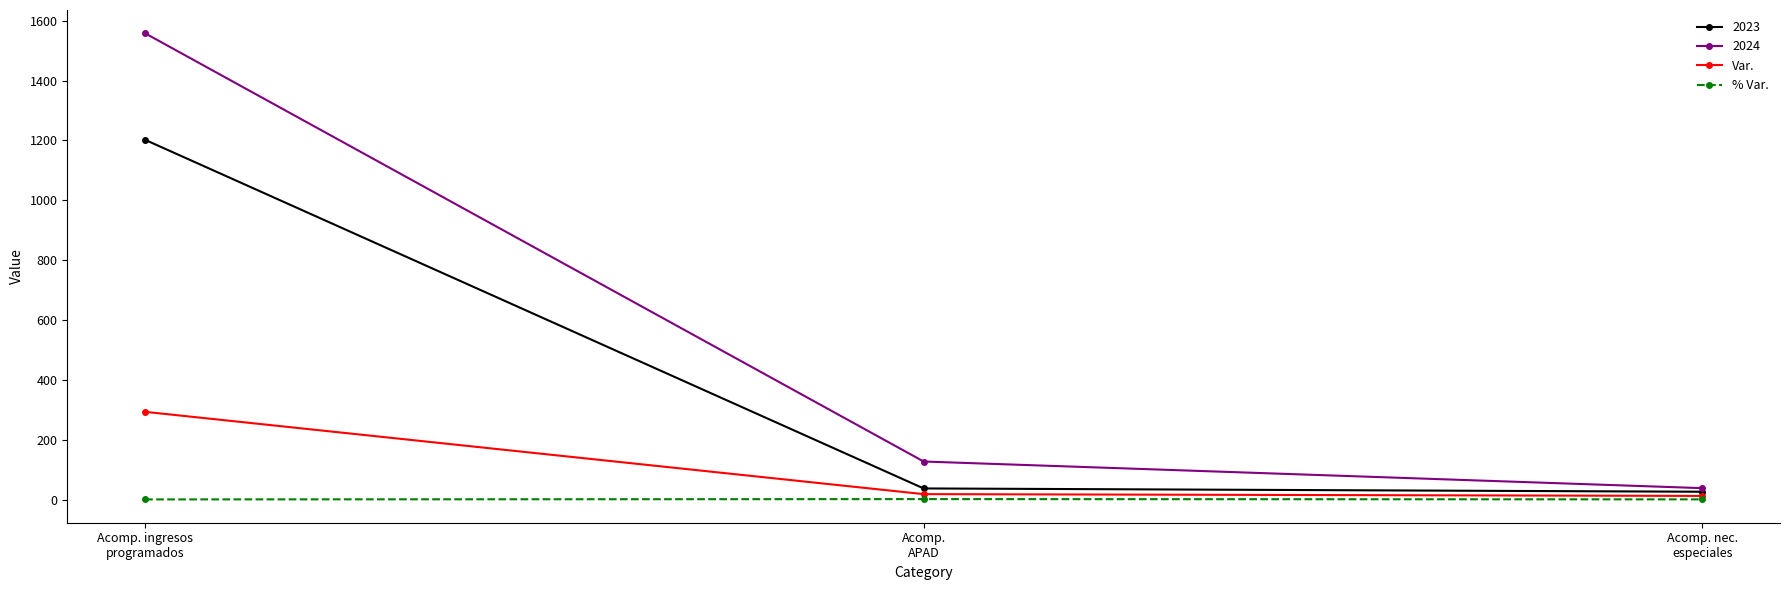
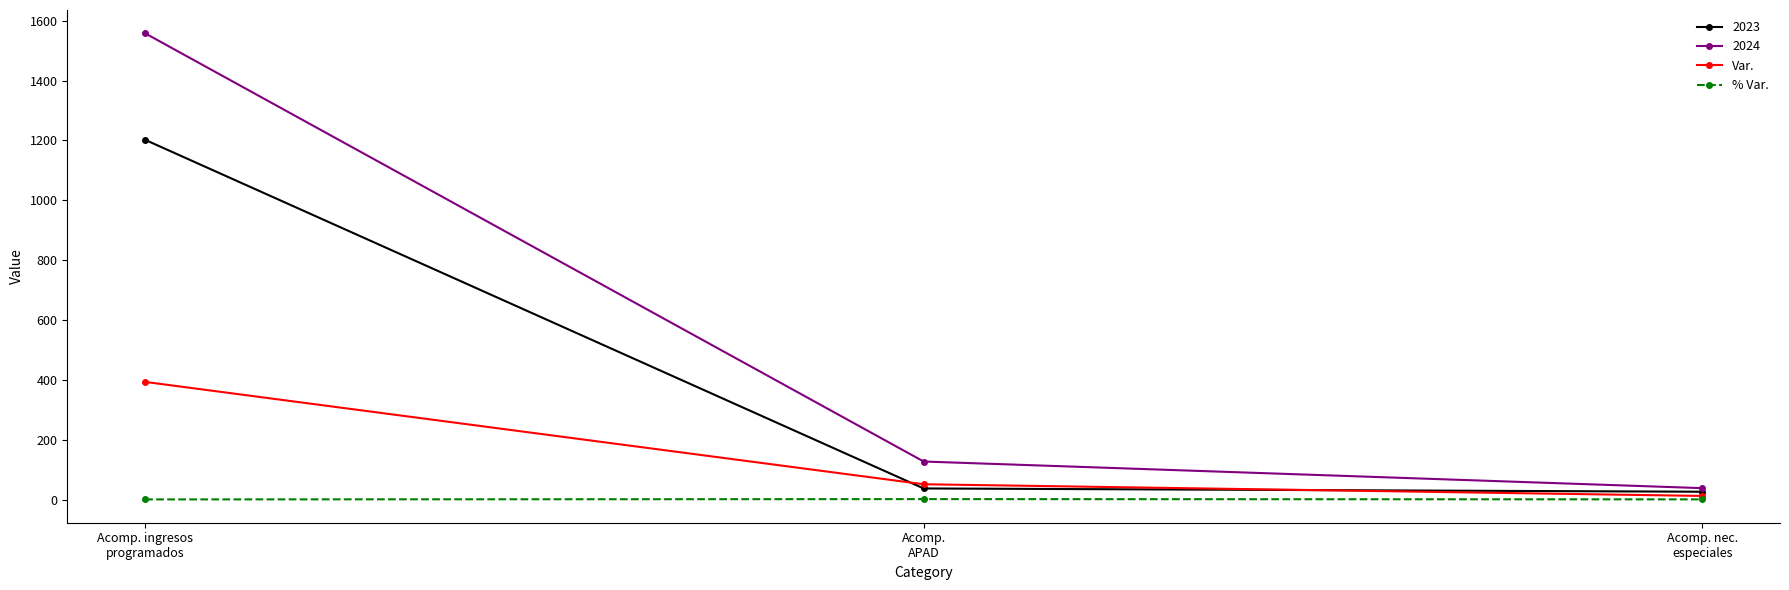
  {
    "2023": {
      "Acomp. ingresos programados": 1200,
      "Acomp. APAD": 40,
      "Acomp. nec. especiales": 30
    },
    "2024": {
      "Acomp. ingresos programados": 1560,
      "Acomp. APAD": 130,
      "Acomp. nec. especiales": 40
    },
    "Var.": {
-     "Acomp. ingresos programados": 290,
-     "Acomp. APAD": 20,
+     "Acomp. ingresos programados": 390,
+     "Acomp. APAD": 50,
      "Acomp. nec. especiales": 10
    },
    "% Var.": {
      "Acomp. ingresos programados": 0,
      "Acomp. APAD": 0,
      "Acomp. nec. especiales": 0
    }
  }
